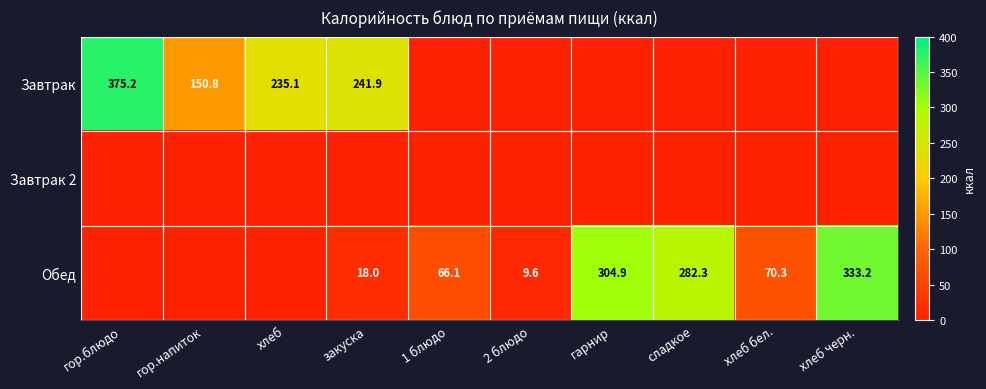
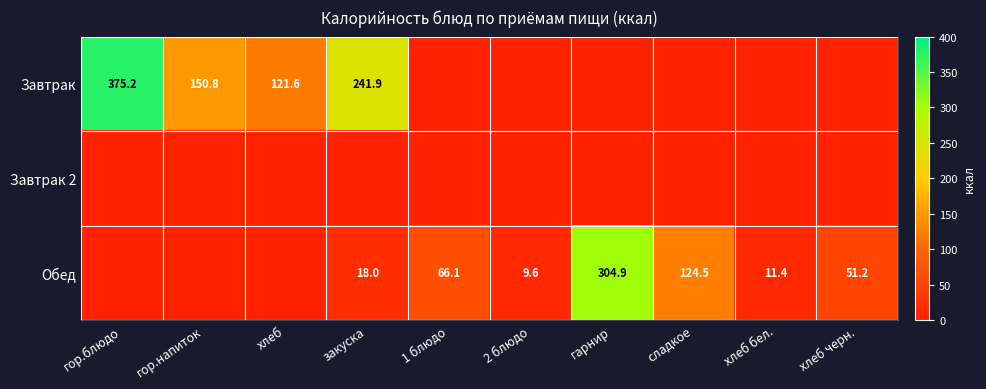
  {
    "Завтрак": {
      "гор.блюдо": 375.2,
      "гор.напиток": 150.8,
-     "хлеб": 235.1,
+     "хлеб": 121.6,
      "закуска": 241.9
    },
    "Обед": {
      "закуска": 18.0,
      "1 блюдо": 66.1,
      "2 блюдо": 9.6,
      "гарнир": 304.9,
-     "сладкое": 282.3,
-     "хлеб бел.": 70.3,
-     "хлеб черн.": 333.2
+     "сладкое": 124.5,
+     "хлеб бел.": 11.4,
+     "хлеб черн.": 51.2
    }
  }
